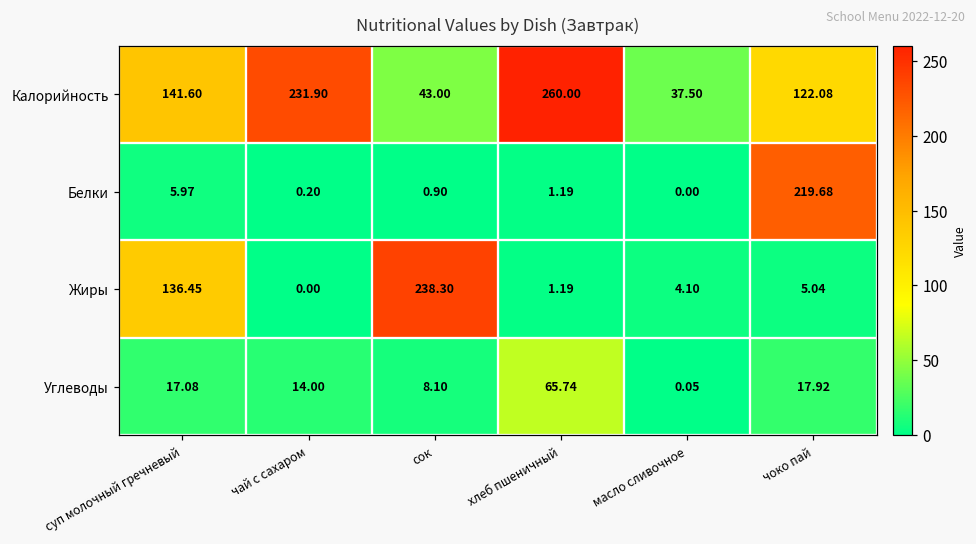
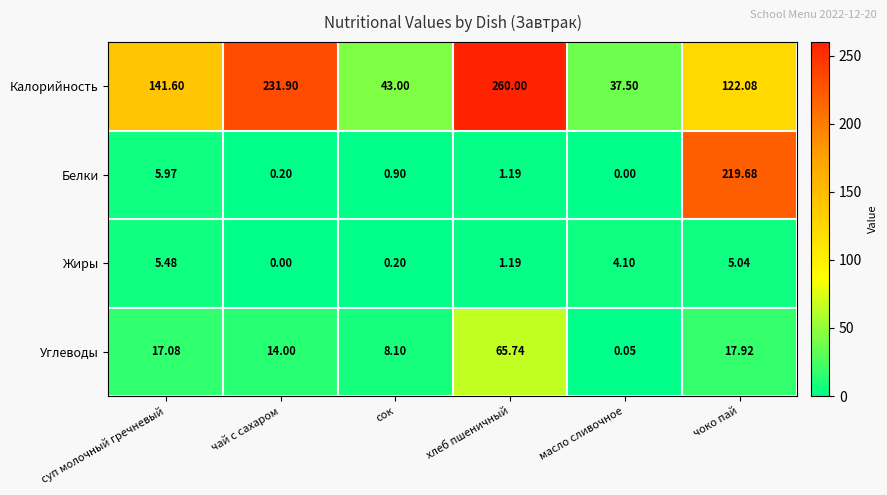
  {
    "Калорийность": {
      "суп молочный гречневый": 141.60,
      "чай с сахаром": 231.90,
      "сок": 43.00,
      "хлеб пшеничный": 260.00,
      "масло сливочное": 37.50,
      "чоко пай": 122.08
    },
    "Белки": {
      "суп молочный гречневый": 5.97,
      "чай с сахаром": 0.20,
      "сок": 0.90,
      "хлеб пшеничный": 1.19,
      "масло сливочное": 0.00,
      "чоко пай": 219.68
    },
    "Жиры": {
-     "суп молочный гречневый": 136.45,
+     "суп молочный гречневый": 5.48,
      "чай с сахаром": 0.00,
-     "сок": 238.30,
+     "сок": 0.20,
      "хлеб пшеничный": 1.19,
      "масло сливочное": 4.10,
      "чоко пай": 5.04
    },
    "Углеводы": {
      "суп молочный гречневый": 17.08,
      "чай с сахаром": 14.00,
      "сок": 8.10,
      "хлеб пшеничный": 65.74,
      "масло сливочное": 0.05,
      "чоко пай": 17.92
    }
  }
